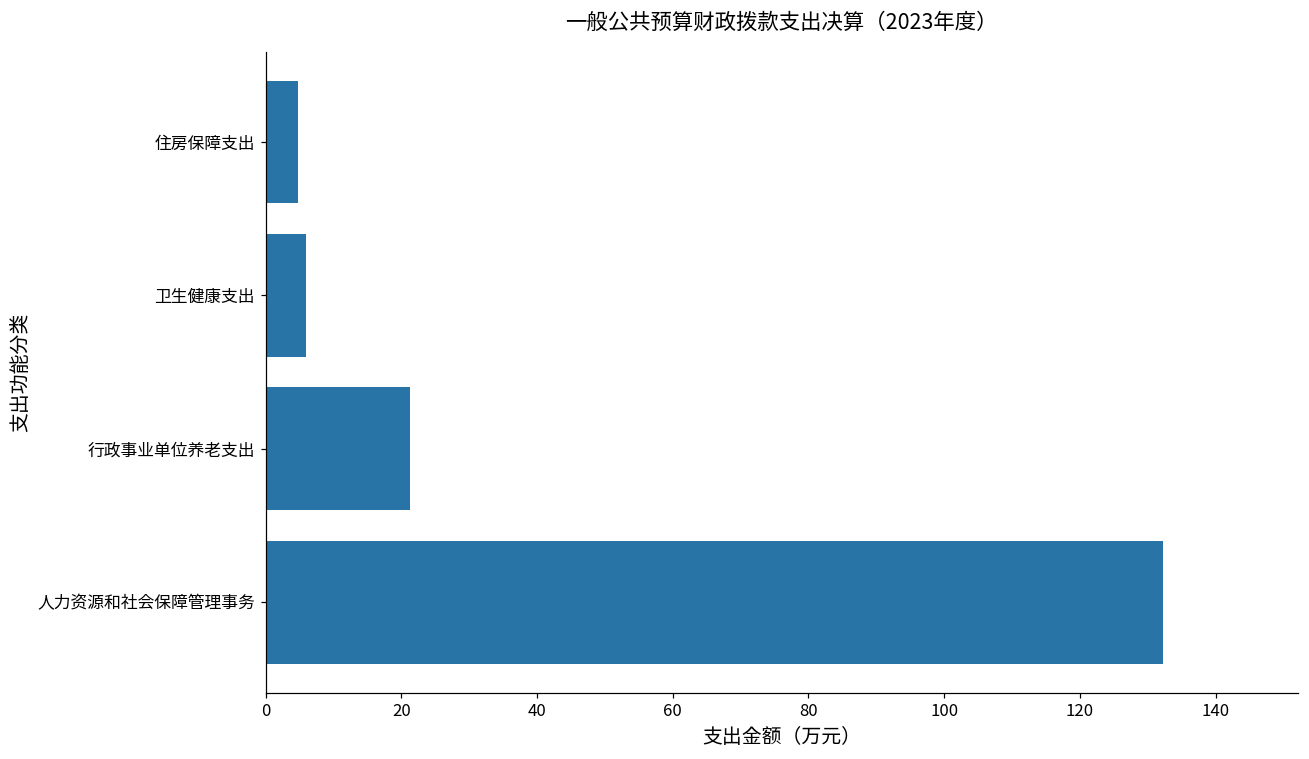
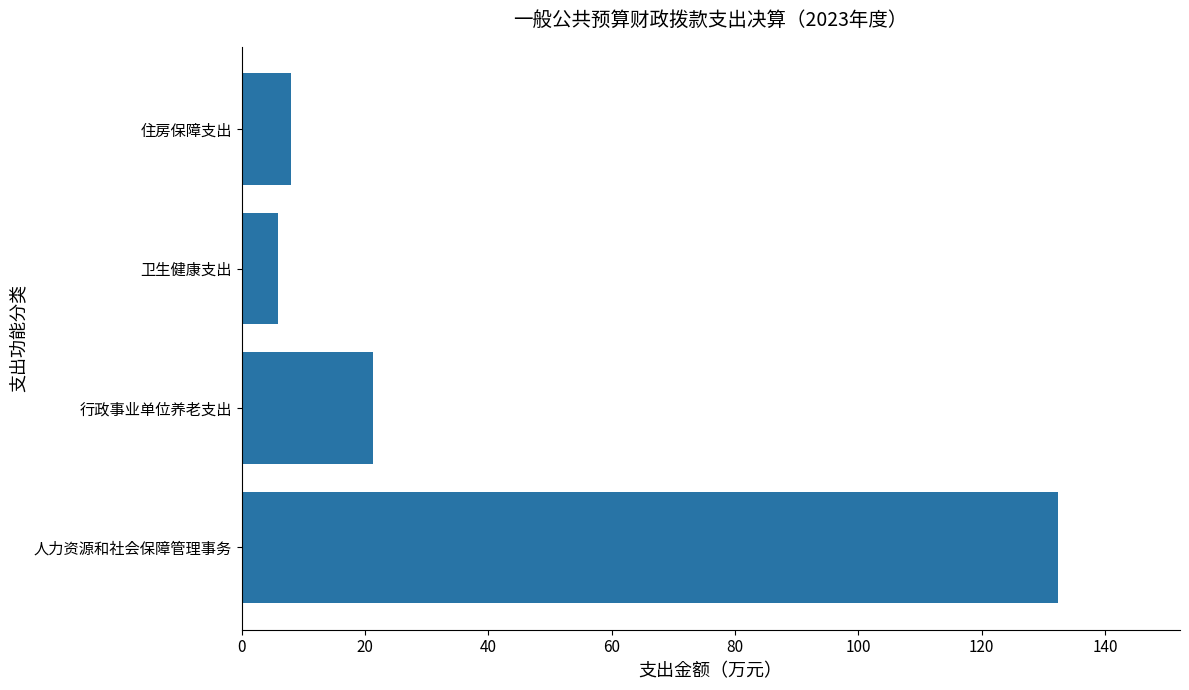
  {
-   "住房保障支出": 5,
+   "住房保障支出": 8,
    "卫生健康支出": 6,
    "行政事业单位养老支出": 21,
    "人力资源和社会保障管理事务": 132
  }
